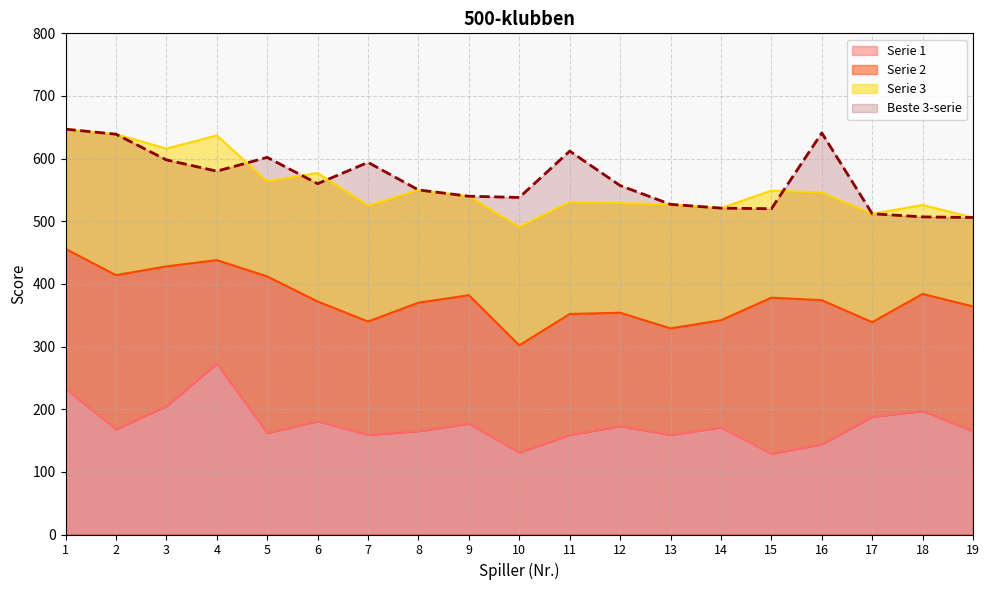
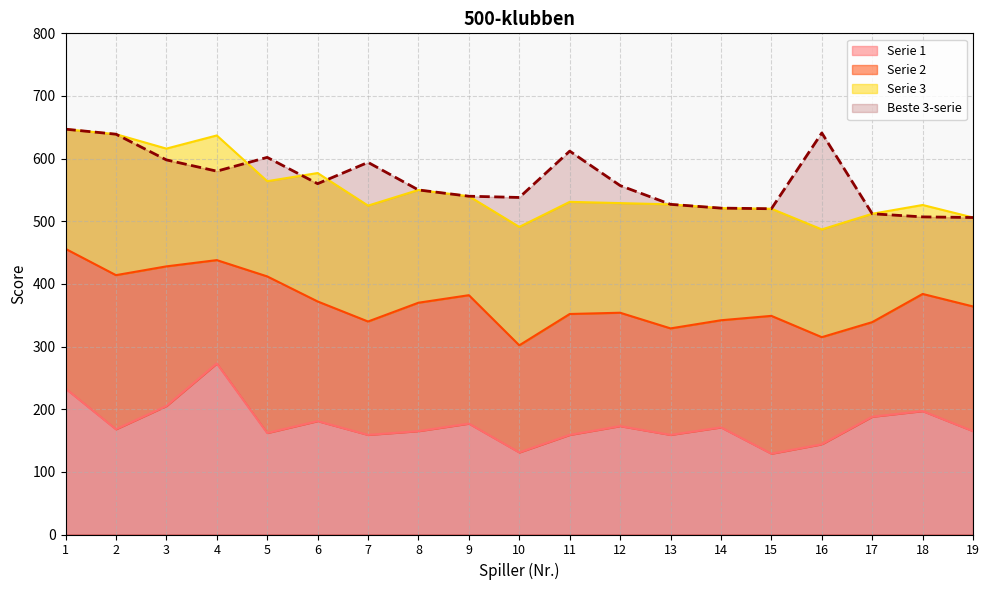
  {
    "Serie 1": {
      "1": 230,
      "2": 170,
      "3": 210,
      "4": 270,
      "5": 160,
      "6": 180,
      "7": 160,
      "8": 170,
      "9": 180,
      "10": 130,
      "11": 160,
      "12": 170,
      "13": 160,
      "14": 170,
      "15": 130,
      "16": 140,
      "17": 190,
      "18": 200,
      "19": 170
    },
    "Serie 2": {
      "1": 220,
      "2": 250,
      "3": 220,
      "4": 170,
      "5": 250,
      "6": 190,
      "7": 180,
      "8": 210,
      "9": 210,
      "10": 170,
      "11": 190,
      "12": 180,
      "13": 170,
      "14": 170,
-     "15": 250,
-     "16": 230,
+     "15": 220,
+     "16": 170,
      "17": 150,
      "18": 190,
      "19": 200
    },
    "Serie 3": {
      "3": 190,
      "4": 200,
      "5": 150,
      "6": 210,
      "7": 190,
      "10": 190,
      "11": 180,
      "12": 180,
      "16": 170,
      "18": 140
    },
    "Beste 3-serie": {
      "3": 600,
      "4": 580,
      "5": 600,
      "6": 560,
      "7": 590,
      "10": 540,
      "11": 610,
      "12": 560,
      "16": 640,
      "18": 510
    }
  }
